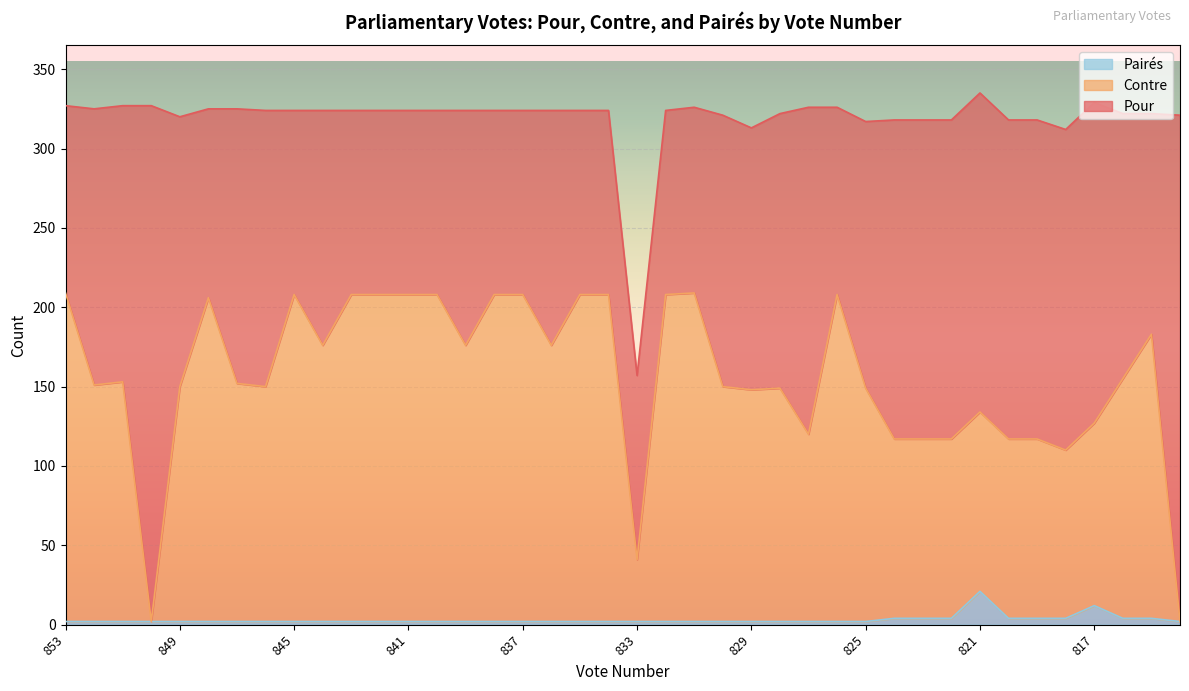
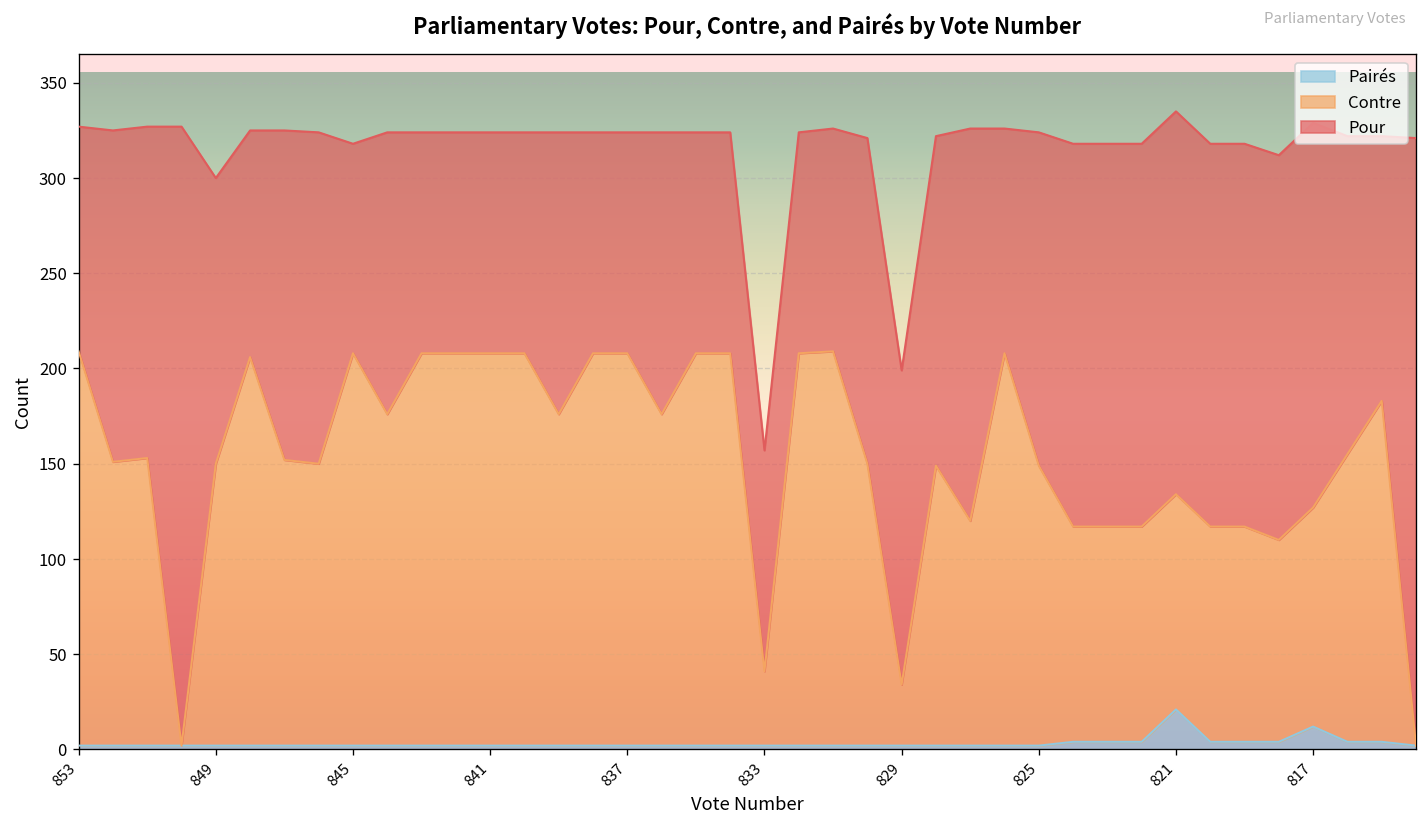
  {
    "Pairés": {
      "853": 2,
      "849": 2,
      "845": 2,
      "841": 2,
      "837": 2,
      "833": 2,
      "829": 2,
      "825": 2,
      "821": 21,
      "817": 12
    },
    "Contre": {
      "853": 207,
      "849": 148,
      "845": 206,
      "841": 206,
      "837": 206,
      "833": 39,
-     "829": 146,
+     "829": 32,
      "825": 147,
      "821": 113,
      "817": 115
    },
    "Pour": {
      "853": 118,
-     "849": 170,
-     "845": 116,
+     "849": 150,
+     "845": 110,
      "841": 116,
      "837": 116,
      "833": 116,
      "829": 165,
-     "825": 168,
+     "825": 175,
      "821": 201
    }
  }
